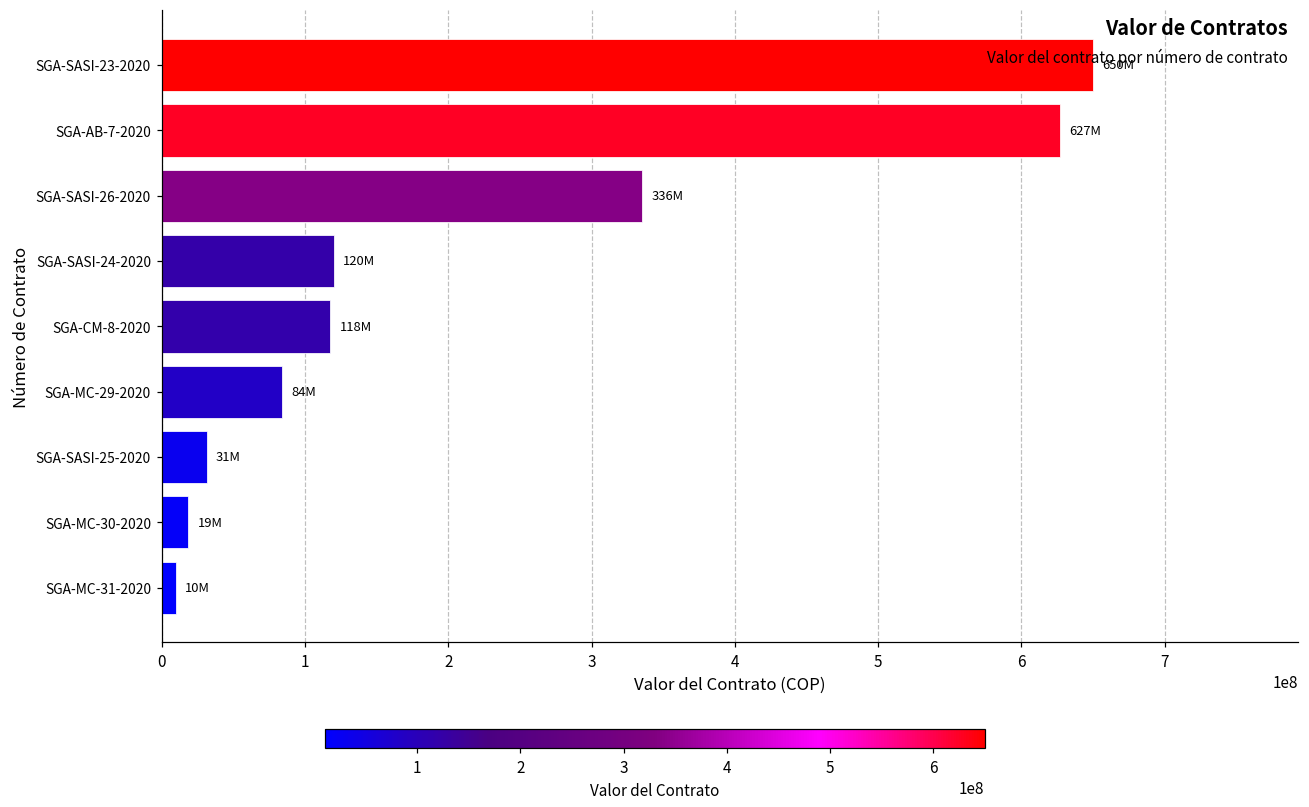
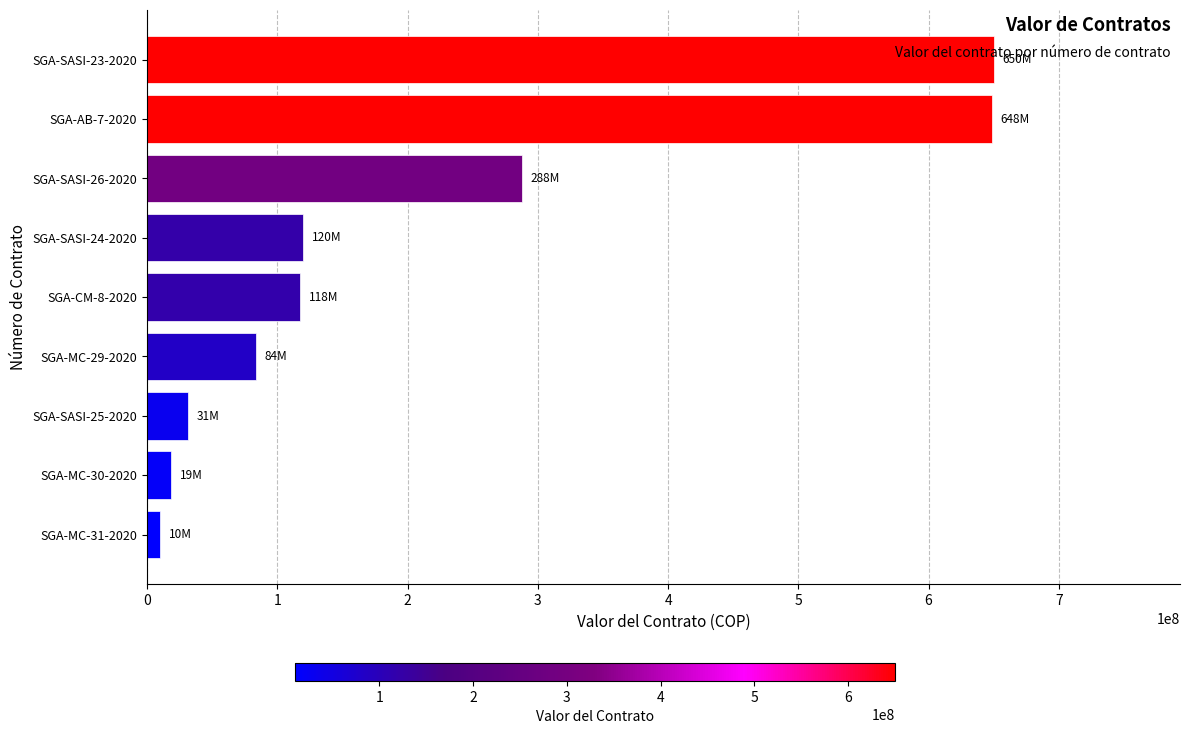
  {
    "SGA-SASI-23-2020": "650M",
-   "SGA-AB-7-2020": "627M",
-   "SGA-SASI-26-2020": "336M",
+   "SGA-AB-7-2020": "648M",
+   "SGA-SASI-26-2020": "288M",
    "SGA-SASI-24-2020": "120M",
    "SGA-CM-8-2020": "118M",
    "SGA-MC-29-2020": "84M",
    "SGA-SASI-25-2020": "31M",
    "SGA-MC-30-2020": "19M",
    "SGA-MC-31-2020": "10M"
  }
